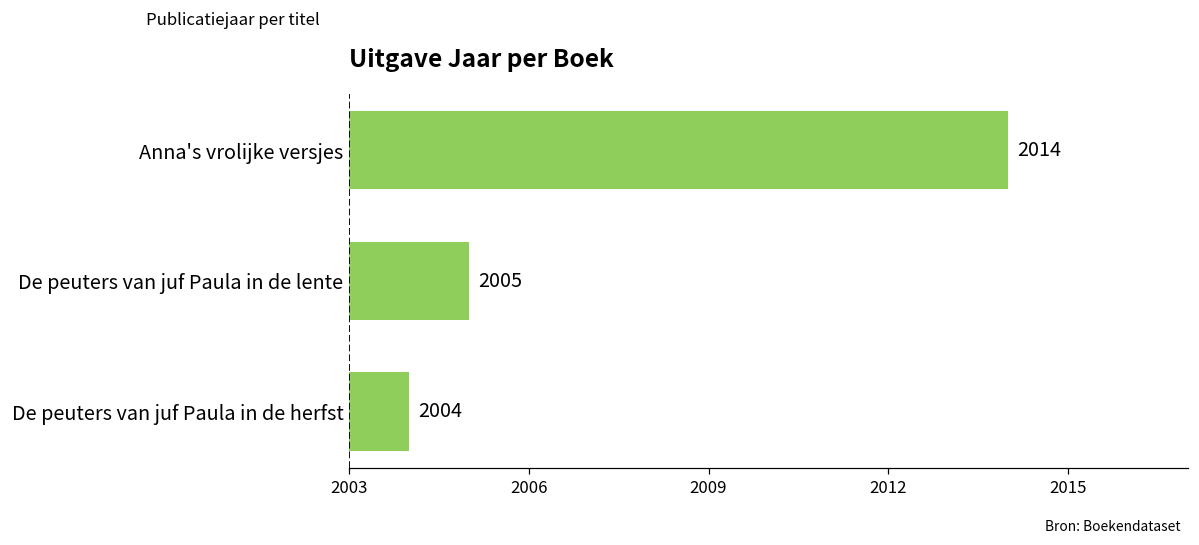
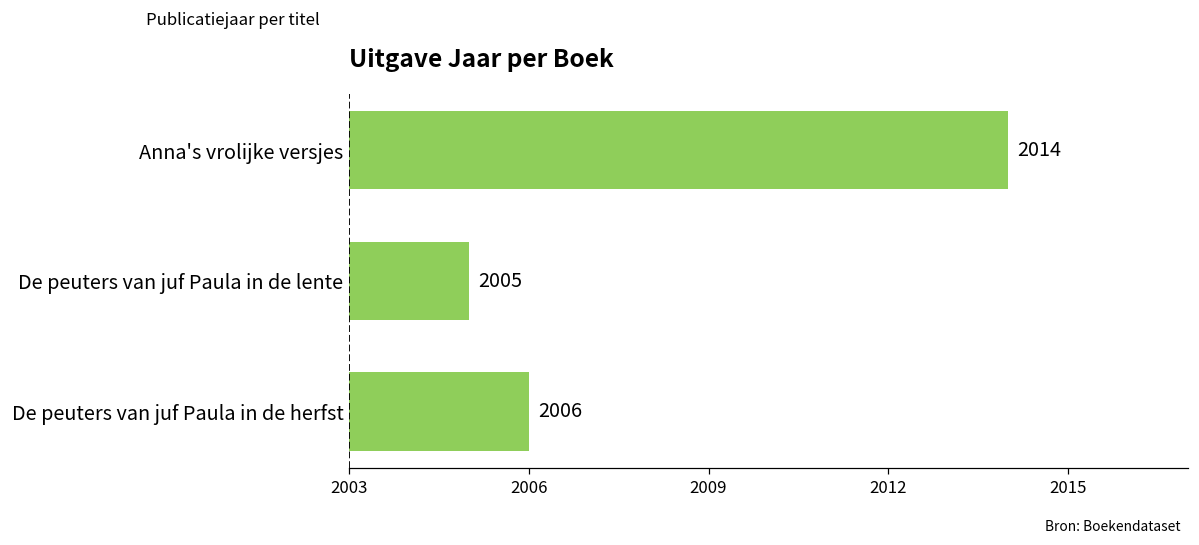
  {
    "Anna's vrolijke versjes": 2014,
    "De peuters van juf Paula in de lente": 2005,
-   "De peuters van juf Paula in de herfst": 2004
+   "De peuters van juf Paula in de herfst": 2006
  }
